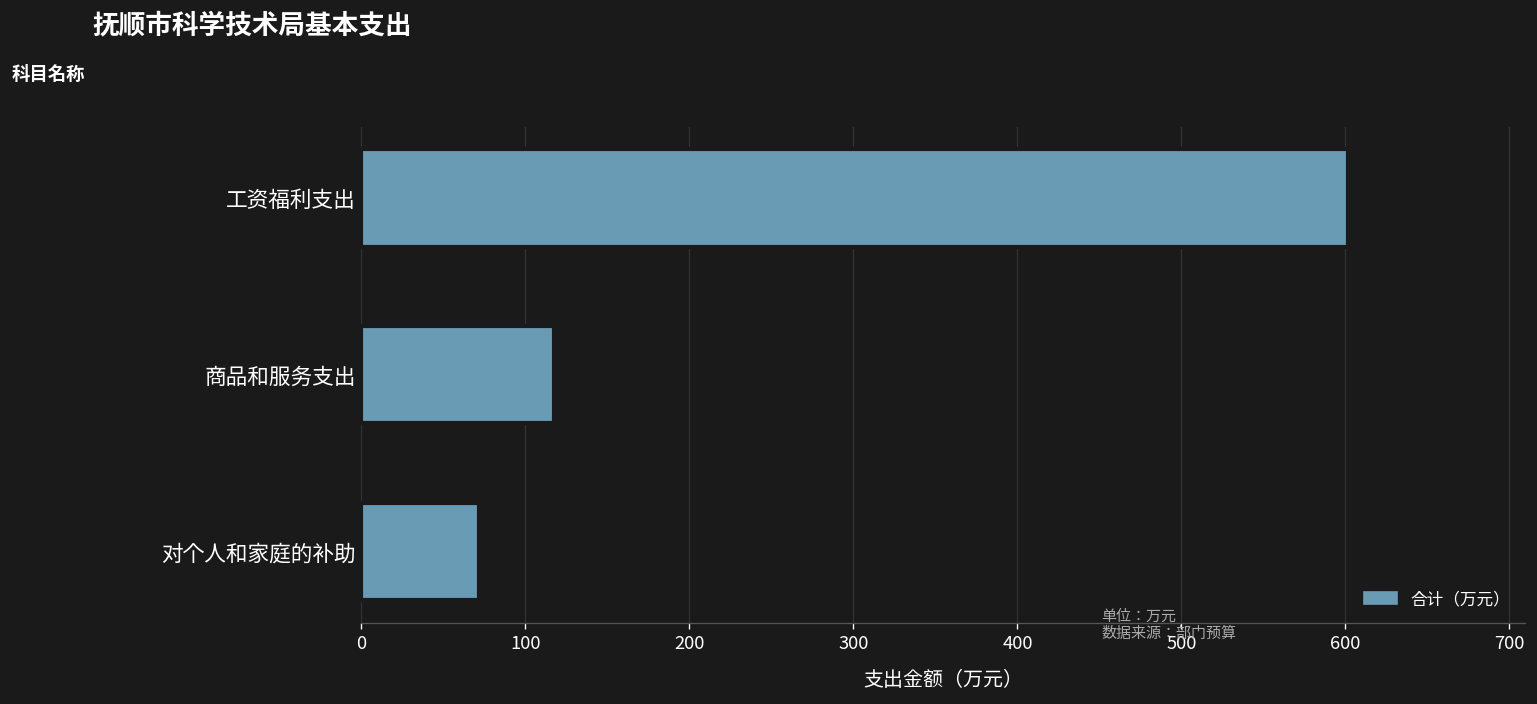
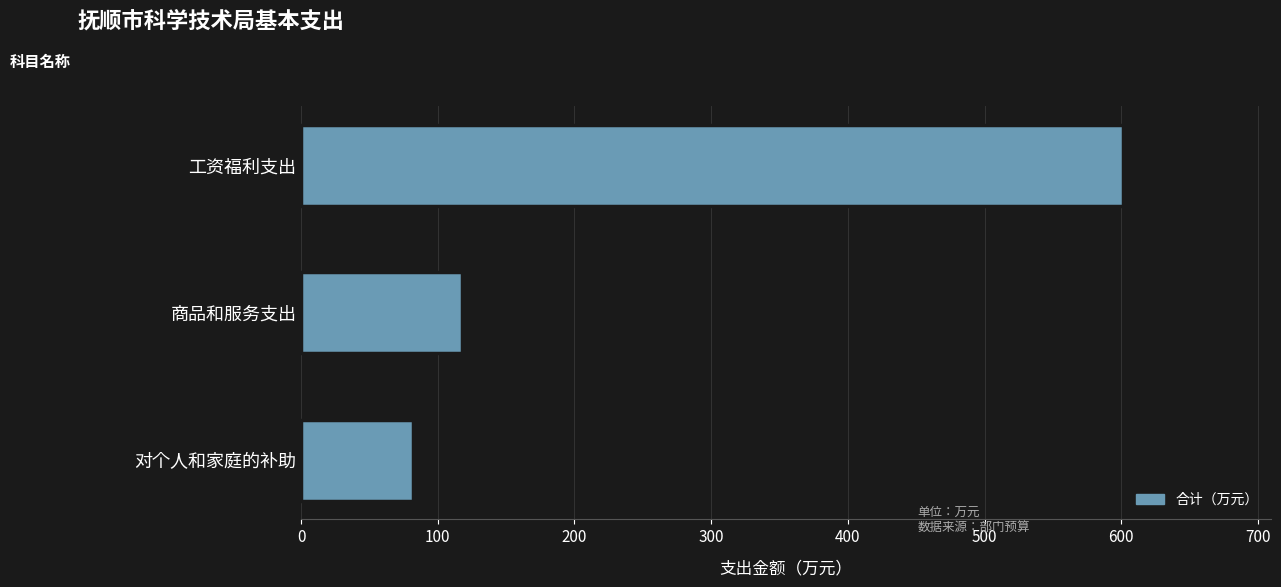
  {
    "工资福利支出": 601,
    "商品和服务支出": 118,
-   "对个人和家庭的补助": 72
+   "对个人和家庭的补助": 82
  }
